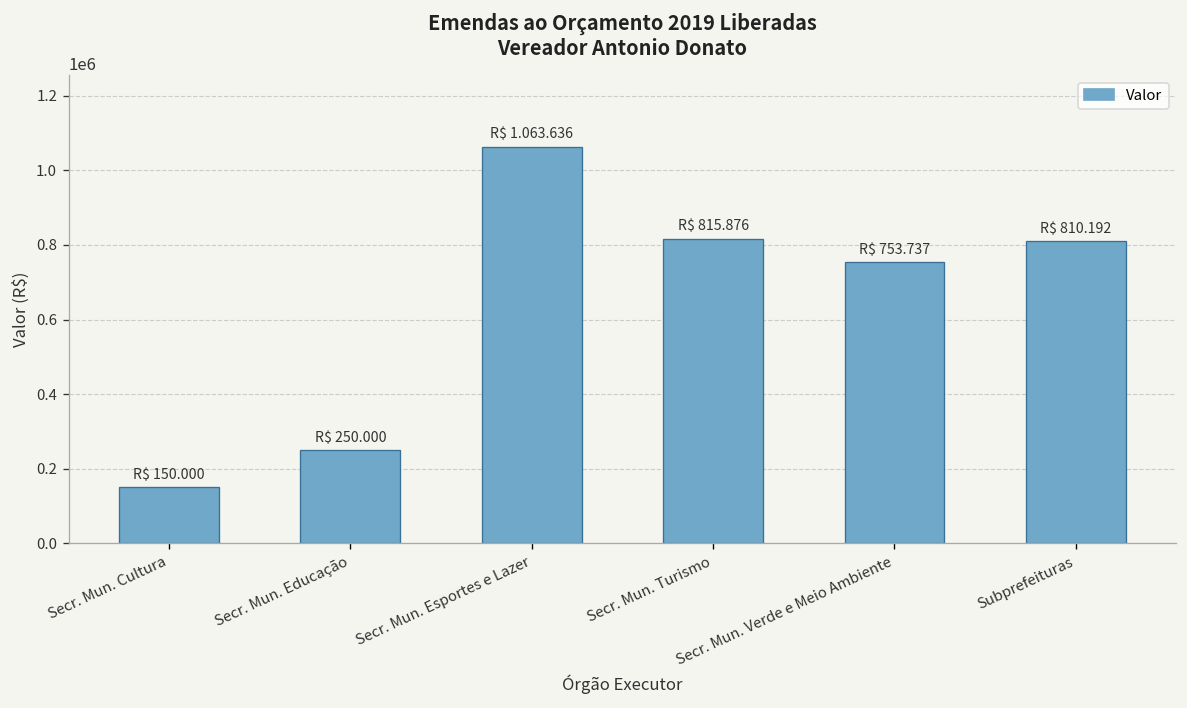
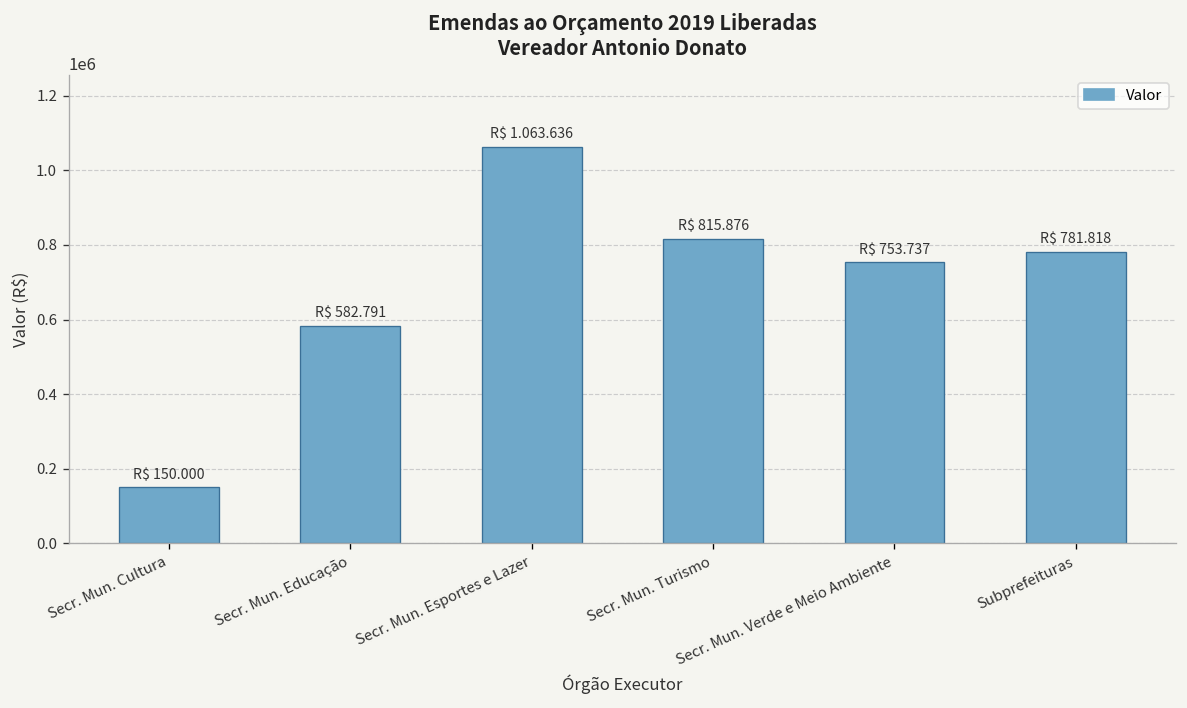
  {
-   "Secr. Mun. Educação": 250.000,
-   "Subprefeituras": 810.192
+   "Secr. Mun. Educação": 582.791,
+   "Subprefeituras": 781.818
  }
